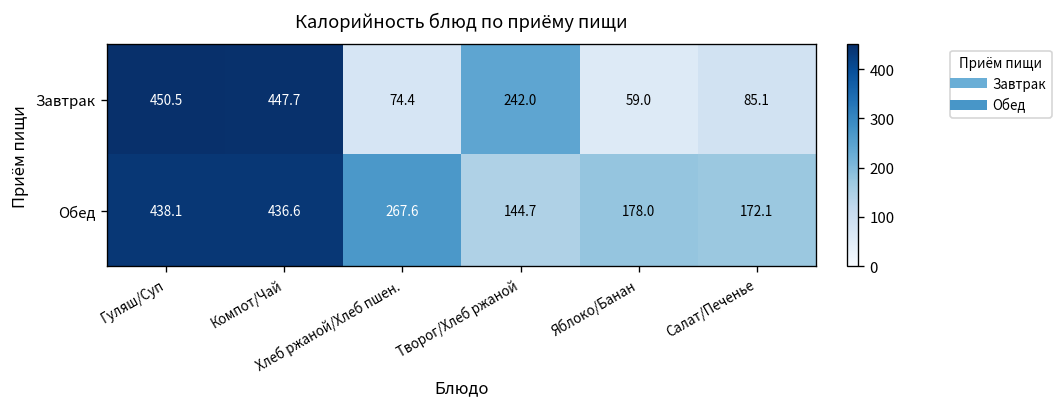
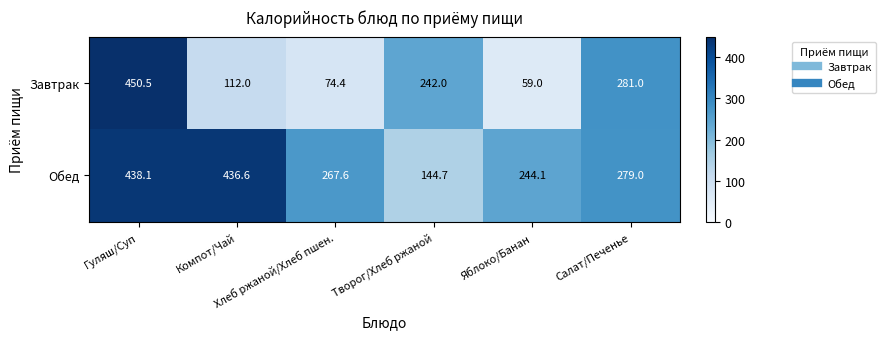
  {
    "Завтрак": {
      "Гуляш/Суп": 450.5,
-     "Компот/Чай": 447.7,
+     "Компот/Чай": 112.0,
      "Хлеб ржаной/Хлеб пшен.": 74.4,
      "Творог/Хлеб ржаной": 242.0,
      "Яблоко/Банан": 59.0,
-     "Салат/Печенье": 85.1
+     "Салат/Печенье": 281.0
    },
    "Обед": {
      "Гуляш/Суп": 438.1,
      "Компот/Чай": 436.6,
      "Хлеб ржаной/Хлеб пшен.": 267.6,
      "Творог/Хлеб ржаной": 144.7,
-     "Яблоко/Банан": 178.0,
-     "Салат/Печенье": 172.1
+     "Яблоко/Банан": 244.1,
+     "Салат/Печенье": 279.0
    }
  }
